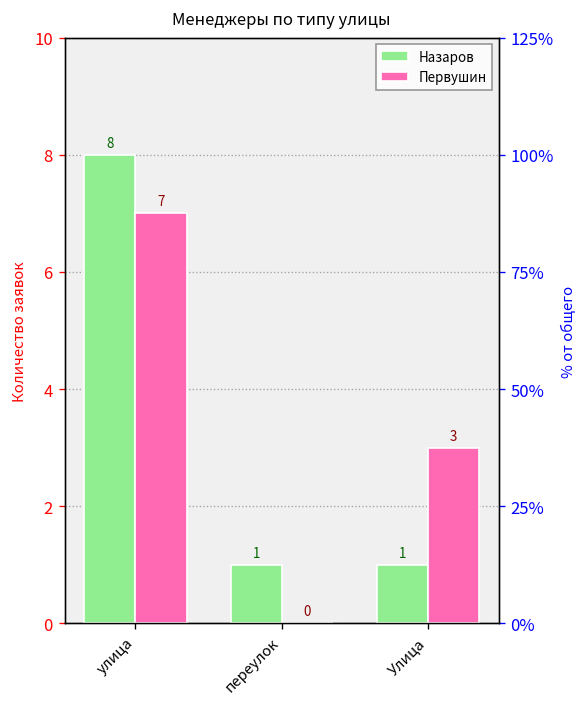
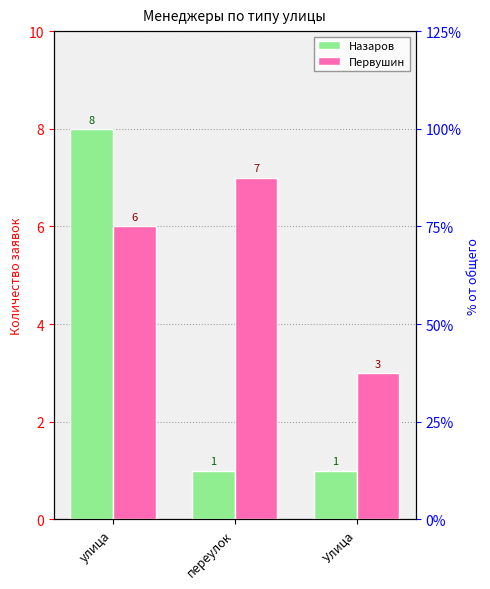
  {
    "Назаров": {
      "улица": 8,
      "переулок": 1,
      "Улица": 1
    },
    "Первушин": {
-     "улица": 7,
-     "переулок": 0,
+     "улица": 6,
+     "переулок": 7,
      "Улица": 3
    }
  }
